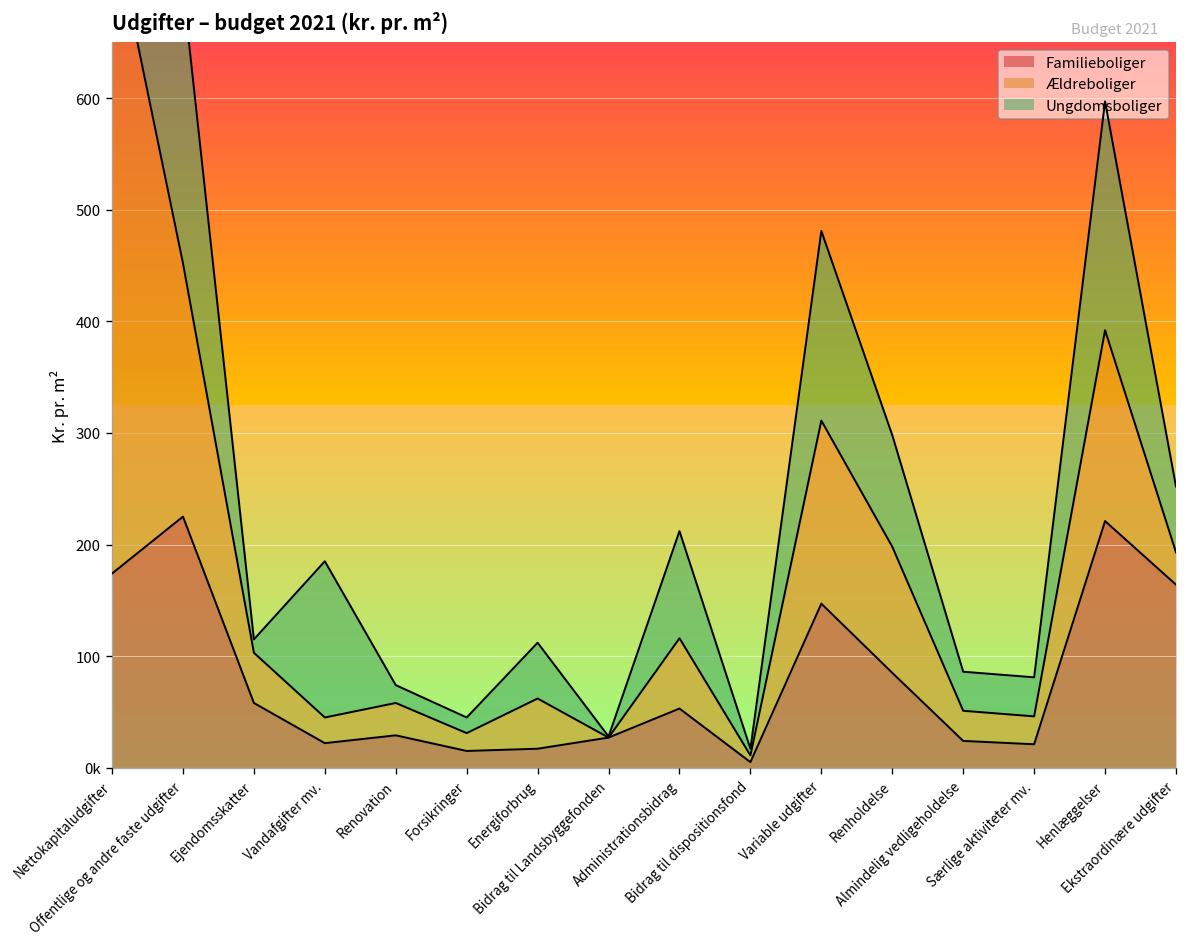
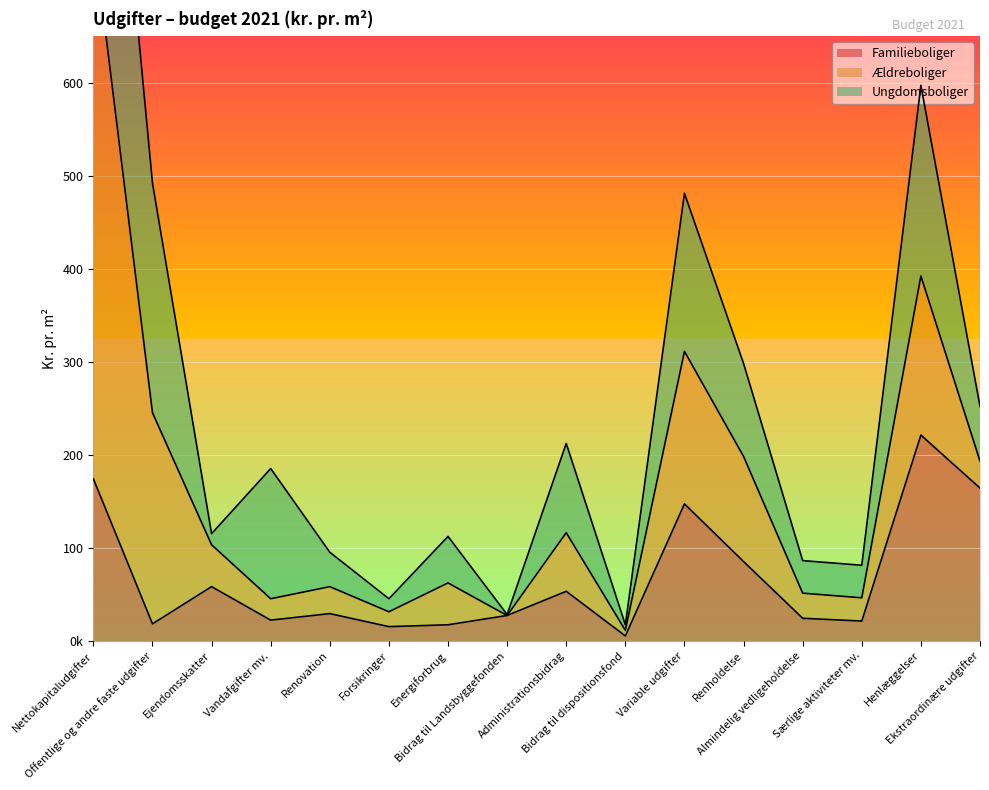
  {
    "Familieboliger": {
      "Nettokapitaludgifter": 170,
-     "Offentlige og andre faste udgifter": 230,
+     "Offentlige og andre faste udgifter": 20,
      "Ejendomsskatter": 60,
      "Vandafgifter mv.": 20,
      "Renovation": 30,
      "Forsikringer": 20,
      "Energiforbrug": 20,
      "Administrationsbidrag": 50,
      "Bidrag til dispositionsfond": 10,
      "Variable udgifter": 150,
      "Renholdelse": 90,
      "Almindelig vedligeholdelse": 20,
      "Særlige aktiviteter mv.": 20,
      "Henlæggelser": 220,
      "Ekstraordinære udgifter": 160
    },
    "Ældreboliger": {
      "Offentlige og andre faste udgifter": 230,
      "Ejendomsskatter": 50,
      "Vandafgifter mv.": 20,
      "Renovation": 30,
      "Forsikringer": 20,
      "Energiforbrug": 50,
      "Administrationsbidrag": 60,
      "Bidrag til dispositionsfond": 10,
      "Variable udgifter": 160,
      "Renholdelse": 110,
      "Almindelig vedligeholdelse": 30,
      "Særlige aktiviteter mv.": 30,
      "Henlæggelser": 170,
      "Ekstraordinære udgifter": 30
    },
    "Ungdomsboliger": {
      "Ejendomsskatter": 10,
      "Vandafgifter mv.": 140,
-     "Renovation": 20,
+     "Renovation": 40,
      "Forsikringer": 10,
      "Energiforbrug": 50,
      "Administrationsbidrag": 100,
      "Bidrag til dispositionsfond": 10,
      "Variable udgifter": 170,
      "Renholdelse": 100,
      "Almindelig vedligeholdelse": 40,
      "Særlige aktiviteter mv.": 40,
      "Ekstraordinære udgifter": 60
    }
  }
